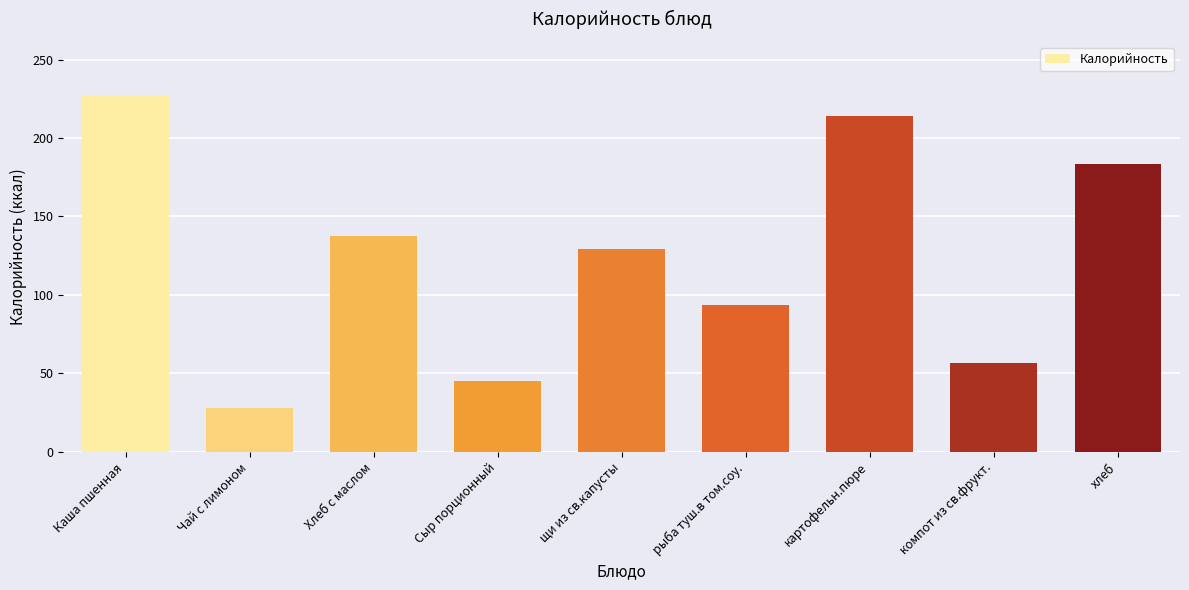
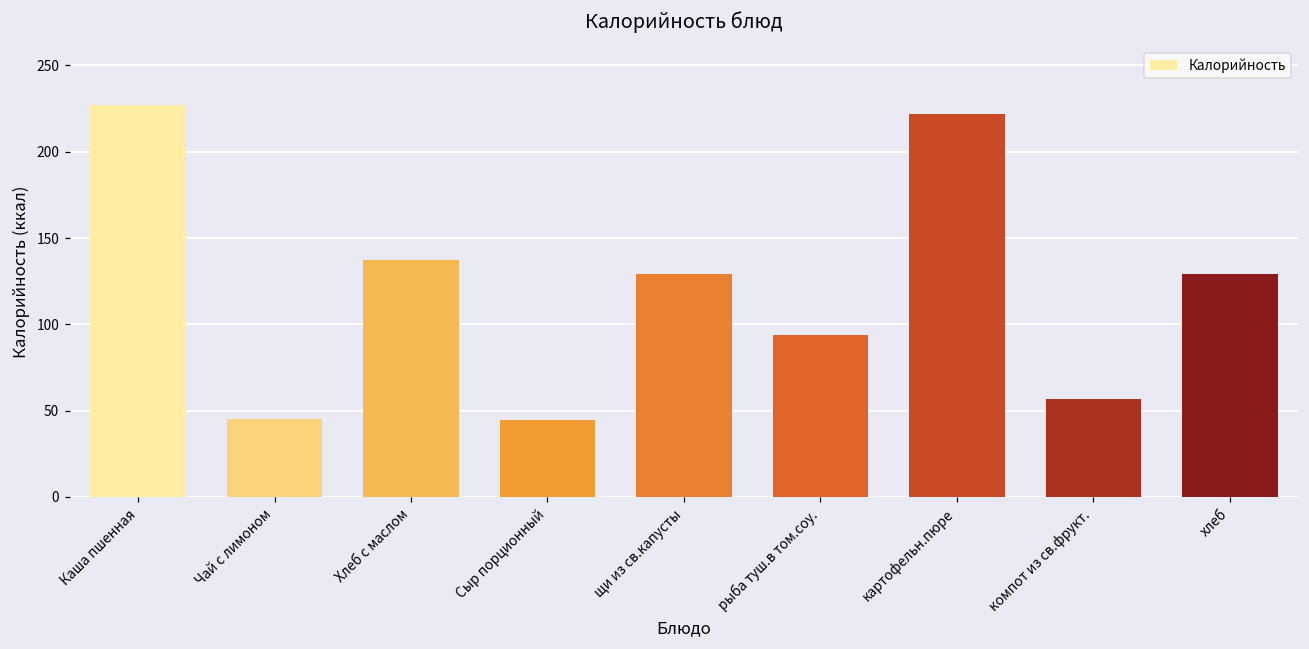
  {
    "Каша пшенная": 227,
-   "Чай с лимоном": 28,
+   "Чай с лимоном": 45,
    "Хлеб с маслом": 138,
    "Сыр порционный": 45,
    "щи из св.капусты": 129,
    "рыба туш.в том.соу.": 94,
-   "картофельн.пюре": 214,
+   "картофельн.пюре": 222,
    "компот из св.фрукт.": 57,
-   "хлеб": 184
+   "хлеб": 129
  }
